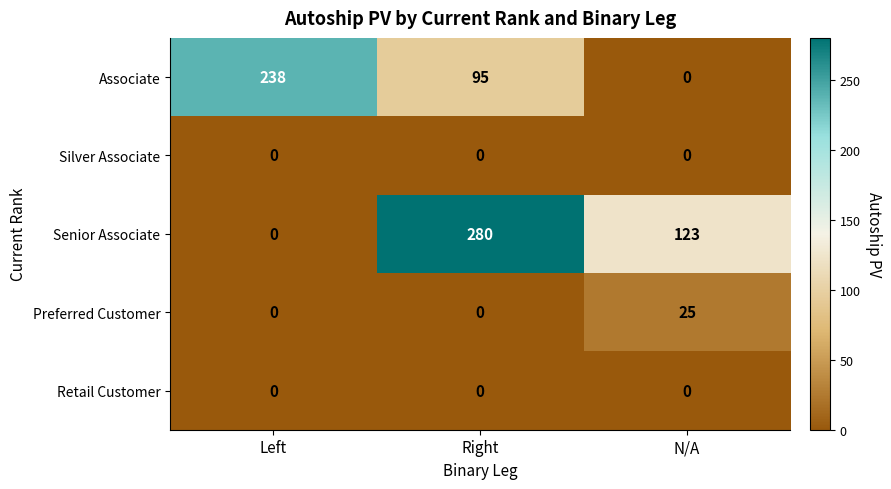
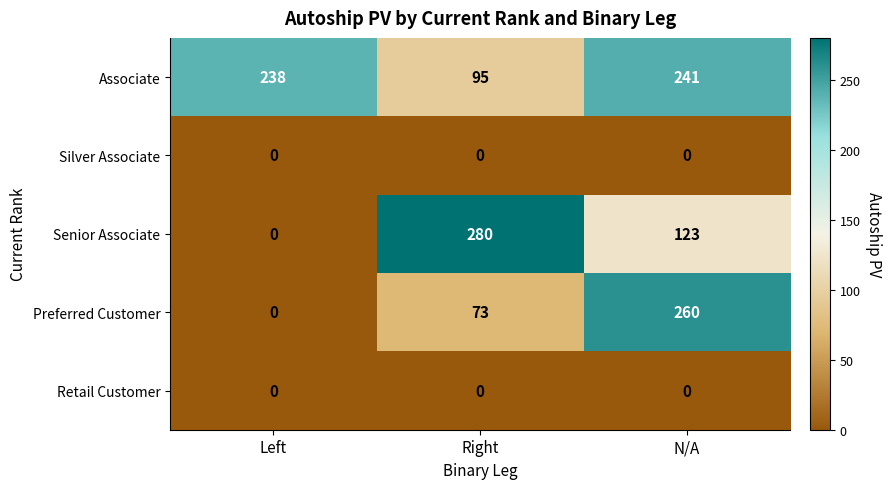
  {
    "Associate": {
      "Left": 238,
      "Right": 95,
-     "N/A": 0
+     "N/A": 241
    },
    "Silver Associate": {
      "Left": 0,
      "Right": 0,
      "N/A": 0
    },
    "Senior Associate": {
      "Left": 0,
      "Right": 280,
      "N/A": 123
    },
    "Preferred Customer": {
      "Left": 0,
-     "Right": 0,
-     "N/A": 25
+     "Right": 73,
+     "N/A": 260
    },
    "Retail Customer": {
      "Left": 0,
      "Right": 0,
      "N/A": 0
    }
  }
